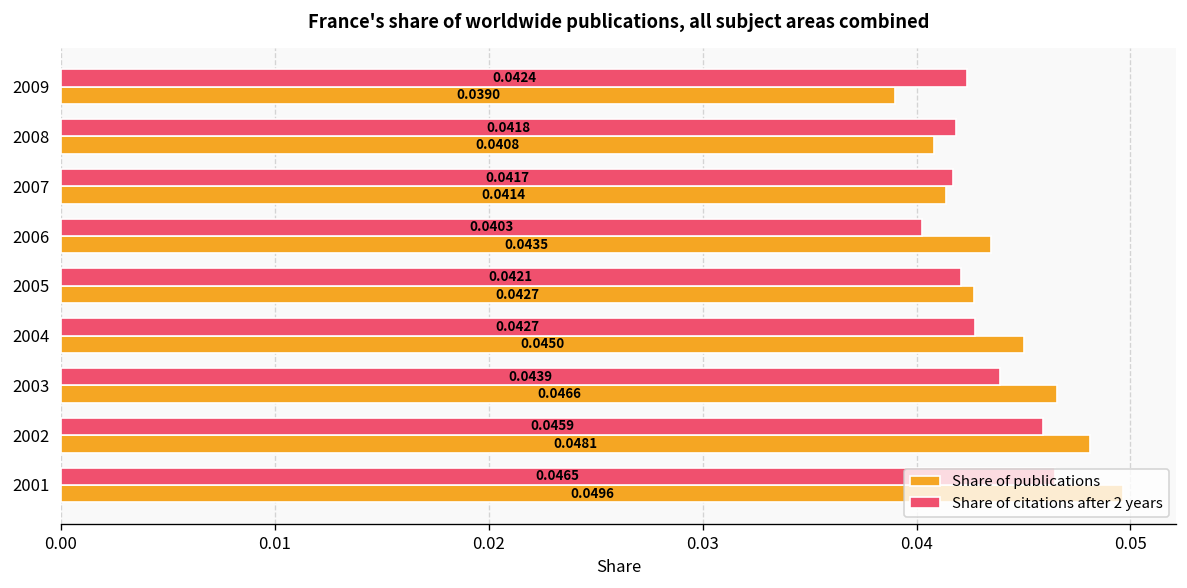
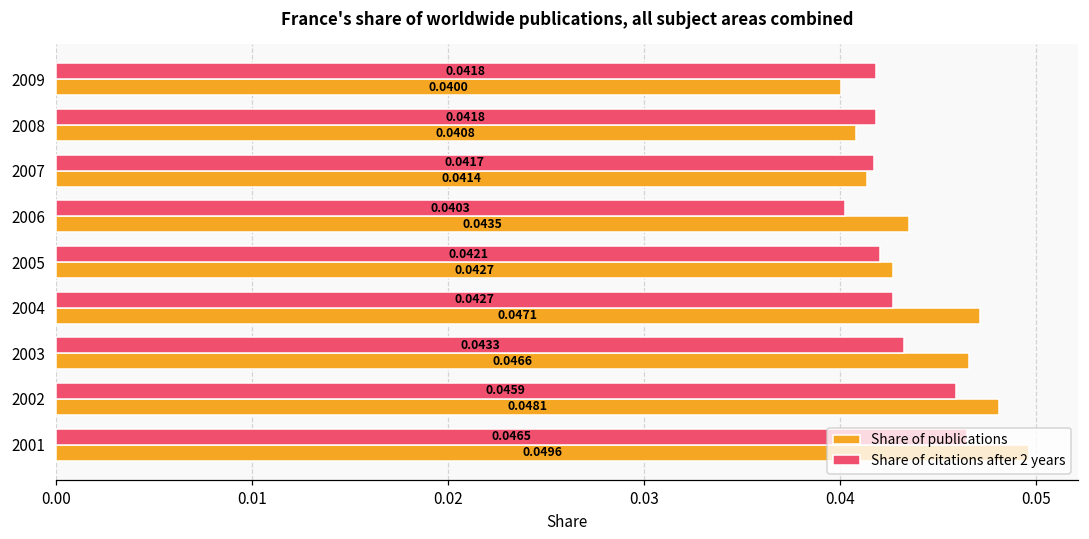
  {
    "Share of publications": {
-     "2009": 0.0390,
+     "2009": 0.0400,
      "2008": 0.0408,
      "2007": 0.0414,
      "2006": 0.0435,
      "2005": 0.0427,
-     "2004": 0.0450,
+     "2004": 0.0471,
      "2003": 0.0466,
      "2002": 0.0481
    },
    "Share of citations after 2 years": {
-     "2009": 0.0424,
+     "2009": 0.0418,
      "2008": 0.0418,
      "2007": 0.0417,
      "2006": 0.0403,
      "2005": 0.0421,
      "2004": 0.0427,
-     "2003": 0.0439,
+     "2003": 0.0433,
      "2002": 0.0459
    }
  }
